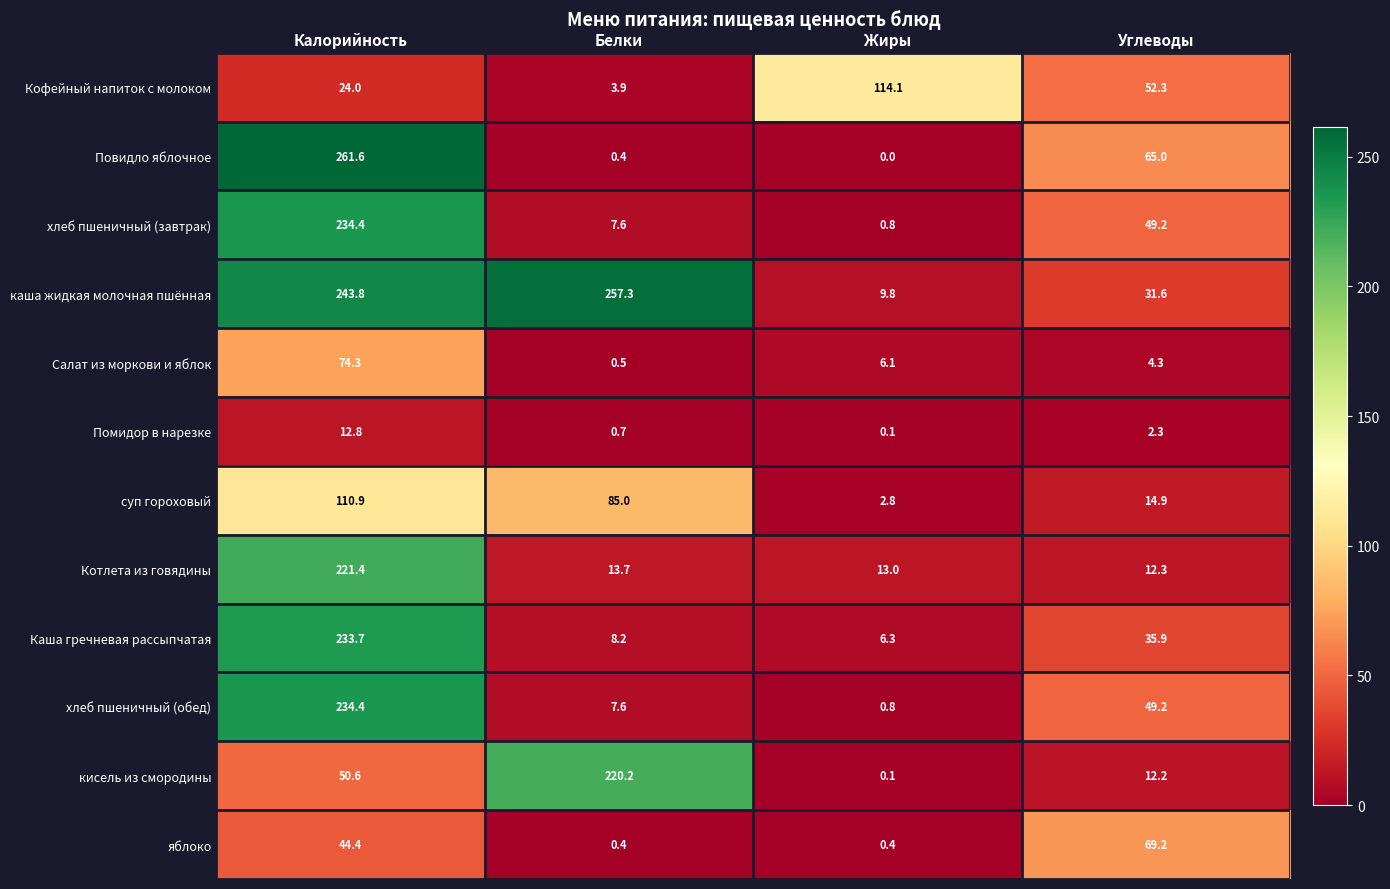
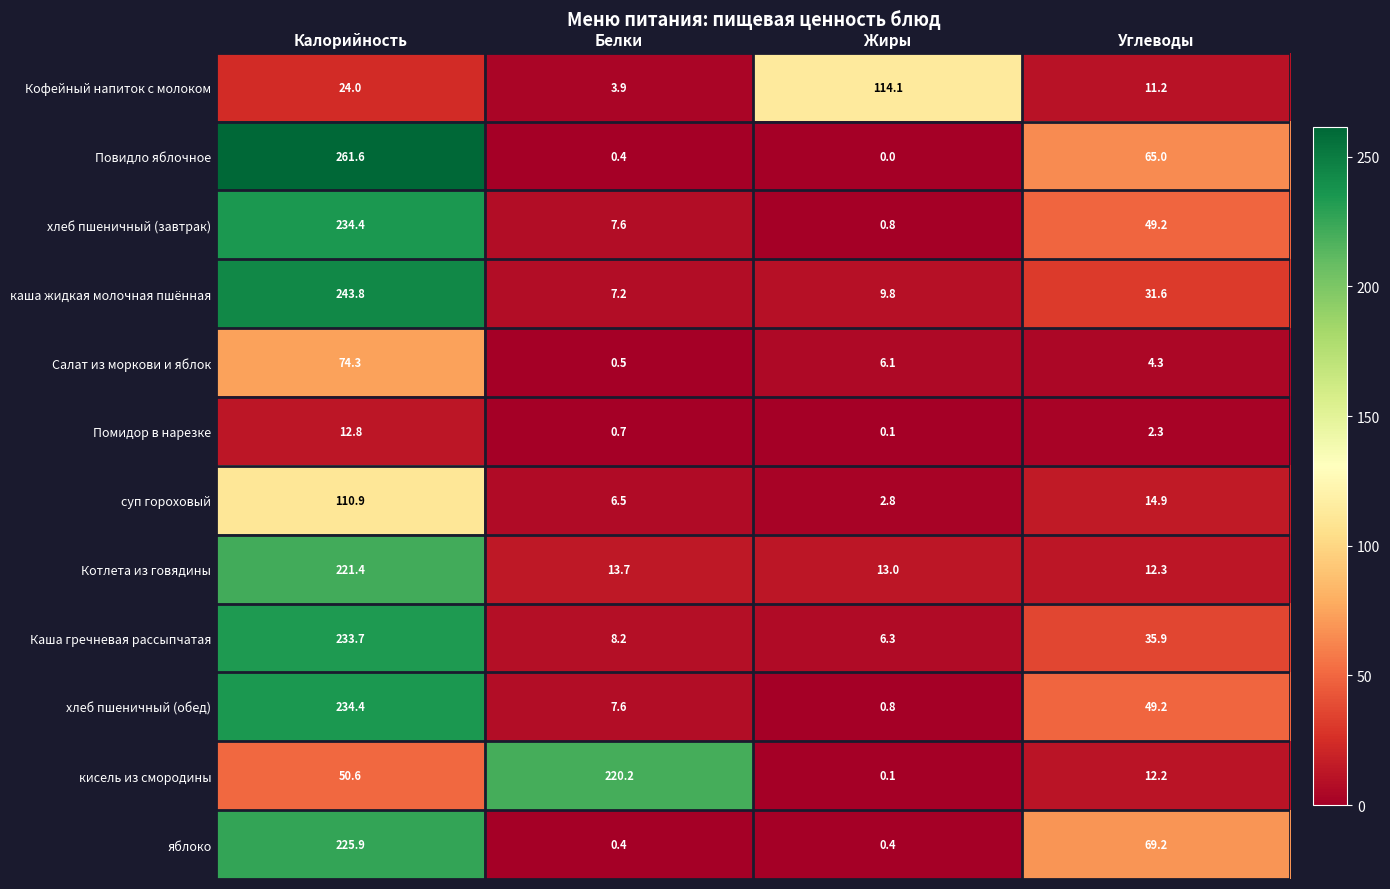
  {
    "Кофейный напиток с молоком": {
      "Калорийность": 24.0,
      "Белки": 3.9,
      "Жиры": 114.1,
-     "Углеводы": 52.3
+     "Углеводы": 11.2
    },
    "Повидло яблочное": {
      "Калорийность": 261.6,
      "Белки": 0.4,
      "Жиры": 0.0,
      "Углеводы": 65.0
    },
    "хлеб пшеничный (завтрак)": {
      "Калорийность": 234.4,
      "Белки": 7.6,
      "Жиры": 0.8,
      "Углеводы": 49.2
    },
    "каша жидкая молочная пшённая": {
      "Калорийность": 243.8,
-     "Белки": 257.3,
+     "Белки": 7.2,
      "Жиры": 9.8,
      "Углеводы": 31.6
    },
    "Салат из моркови и яблок": {
      "Калорийность": 74.3,
      "Белки": 0.5,
      "Жиры": 6.1,
      "Углеводы": 4.3
    },
    "Помидор в нарезке": {
      "Калорийность": 12.8,
      "Белки": 0.7,
      "Жиры": 0.1,
      "Углеводы": 2.3
    },
    "суп гороховый": {
      "Калорийность": 110.9,
-     "Белки": 85.0,
+     "Белки": 6.5,
      "Жиры": 2.8,
      "Углеводы": 14.9
    },
    "Котлета из говядины": {
      "Калорийность": 221.4,
      "Белки": 13.7,
      "Жиры": 13.0,
      "Углеводы": 12.3
    },
    "Каша гречневая рассыпчатая": {
      "Калорийность": 233.7,
      "Белки": 8.2,
      "Жиры": 6.3,
      "Углеводы": 35.9
    },
    "хлеб пшеничный (обед)": {
      "Калорийность": 234.4,
      "Белки": 7.6,
      "Жиры": 0.8,
      "Углеводы": 49.2
    },
    "кисель из смородины": {
      "Калорийность": 50.6,
      "Белки": 220.2,
      "Жиры": 0.1,
      "Углеводы": 12.2
    },
    "яблоко": {
-     "Калорийность": 44.4,
+     "Калорийность": 225.9,
      "Белки": 0.4,
      "Жиры": 0.4,
      "Углеводы": 69.2
    }
  }
